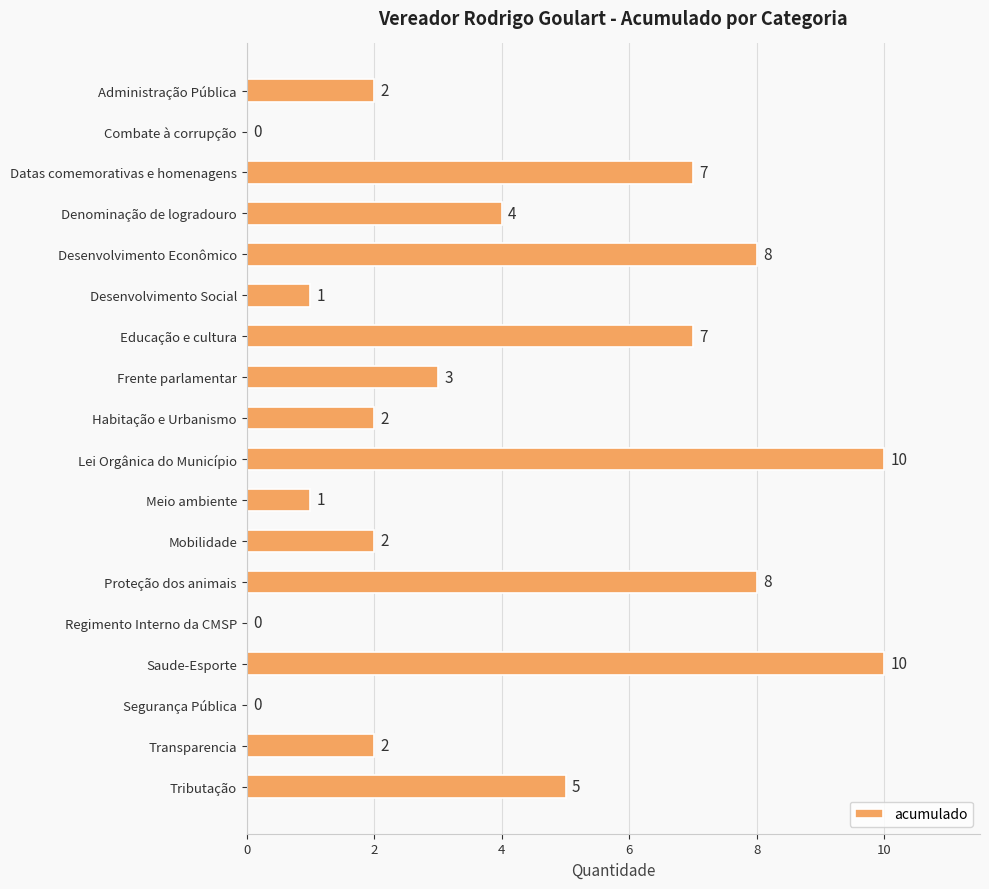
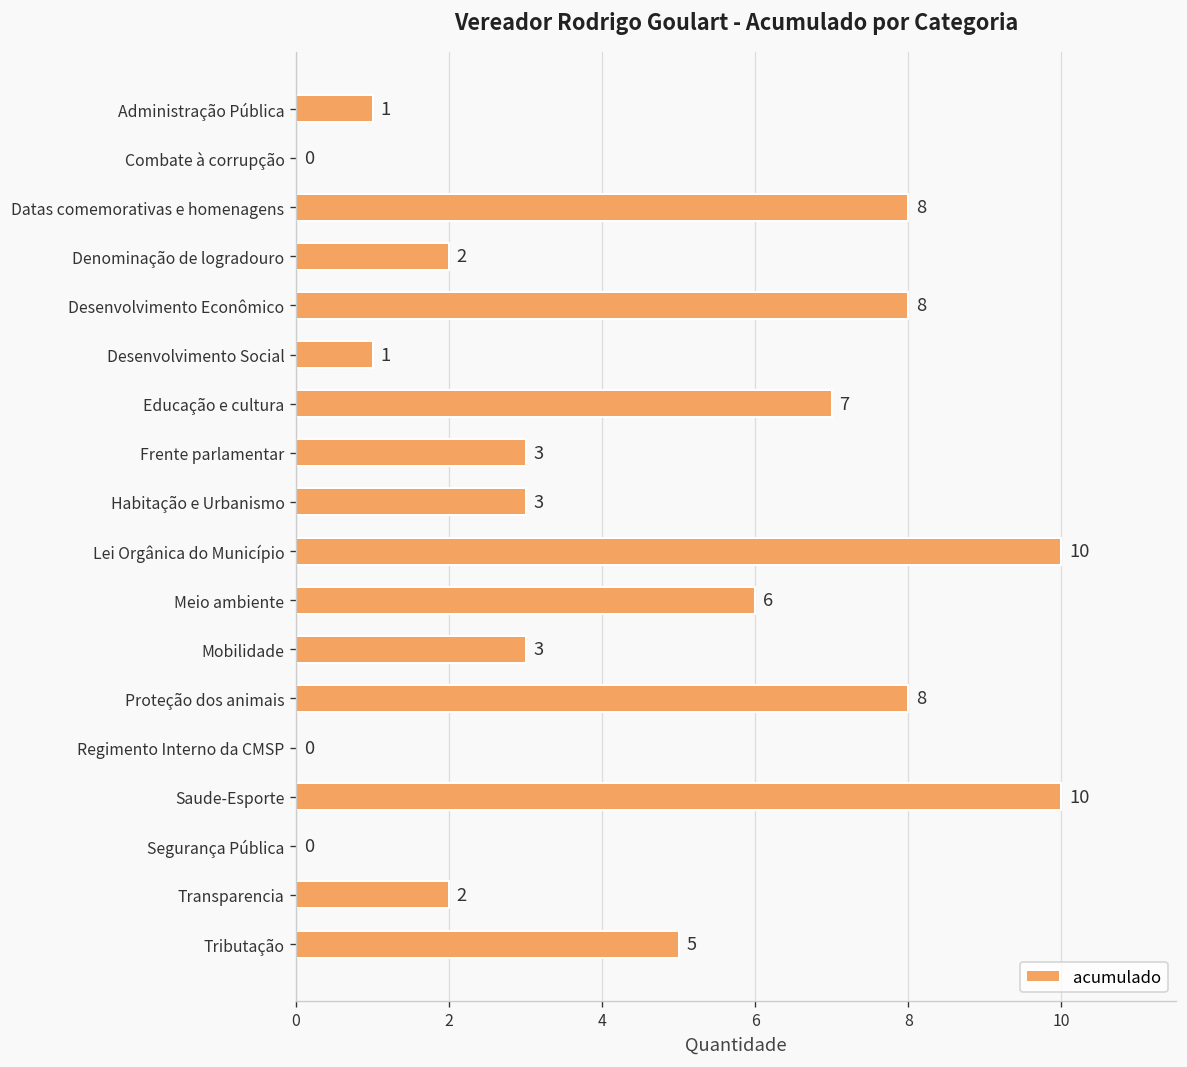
  {
-   "Administração Pública": 2,
+   "Administração Pública": 1,
    "Combate à corrupção": 0,
-   "Datas comemorativas e homenagens": 7,
-   "Denominação de logradouro": 4,
+   "Datas comemorativas e homenagens": 8,
+   "Denominação de logradouro": 2,
    "Desenvolvimento Econômico": 8,
    "Desenvolvimento Social": 1,
    "Educação e cultura": 7,
    "Frente parlamentar": 3,
-   "Habitação e Urbanismo": 2,
+   "Habitação e Urbanismo": 3,
    "Lei Orgânica do Município": 10,
-   "Meio ambiente": 1,
-   "Mobilidade": 2,
+   "Meio ambiente": 6,
+   "Mobilidade": 3,
    "Proteção dos animais": 8,
    "Regimento Interno da CMSP": 0,
    "Saude-Esporte": 10,
    "Segurança Pública": 0,
    "Transparencia": 2,
    "Tributação": 5
  }
